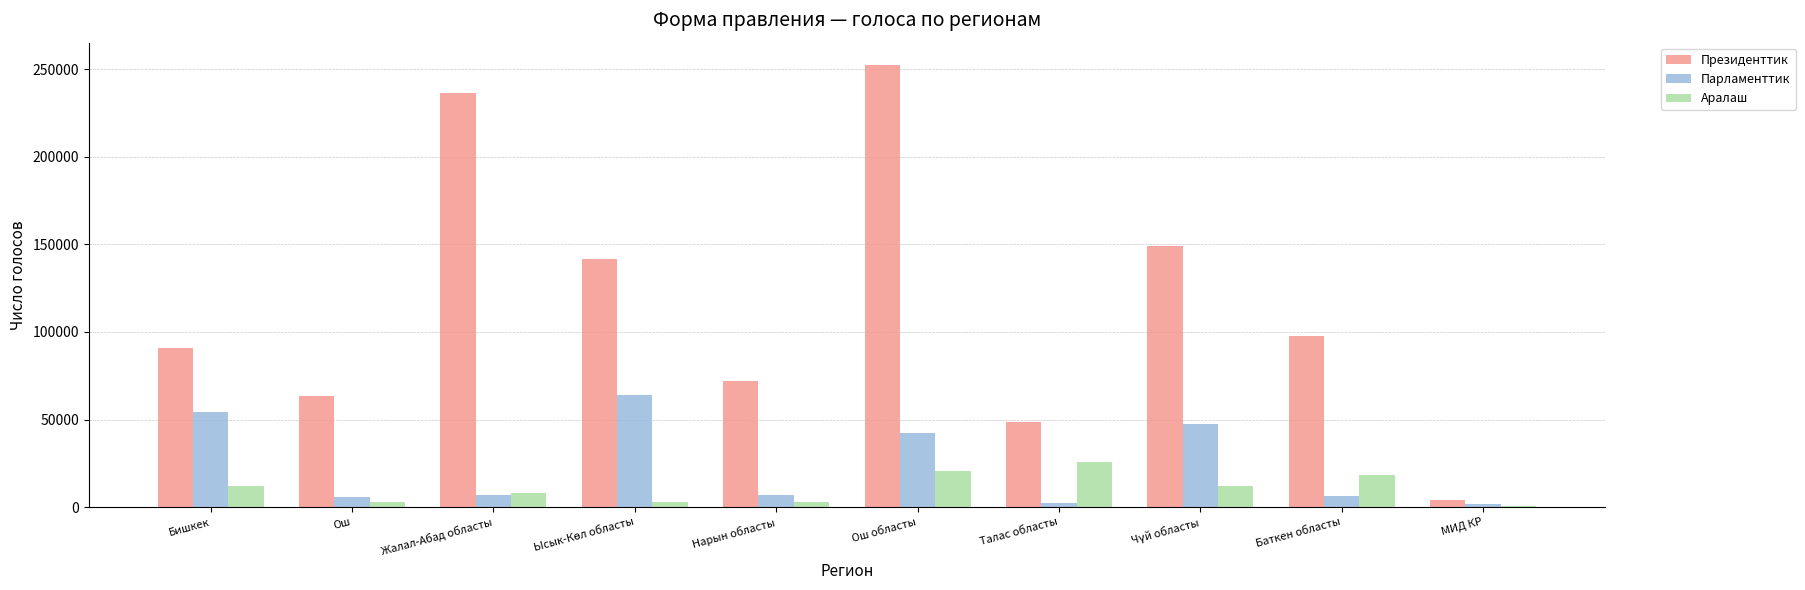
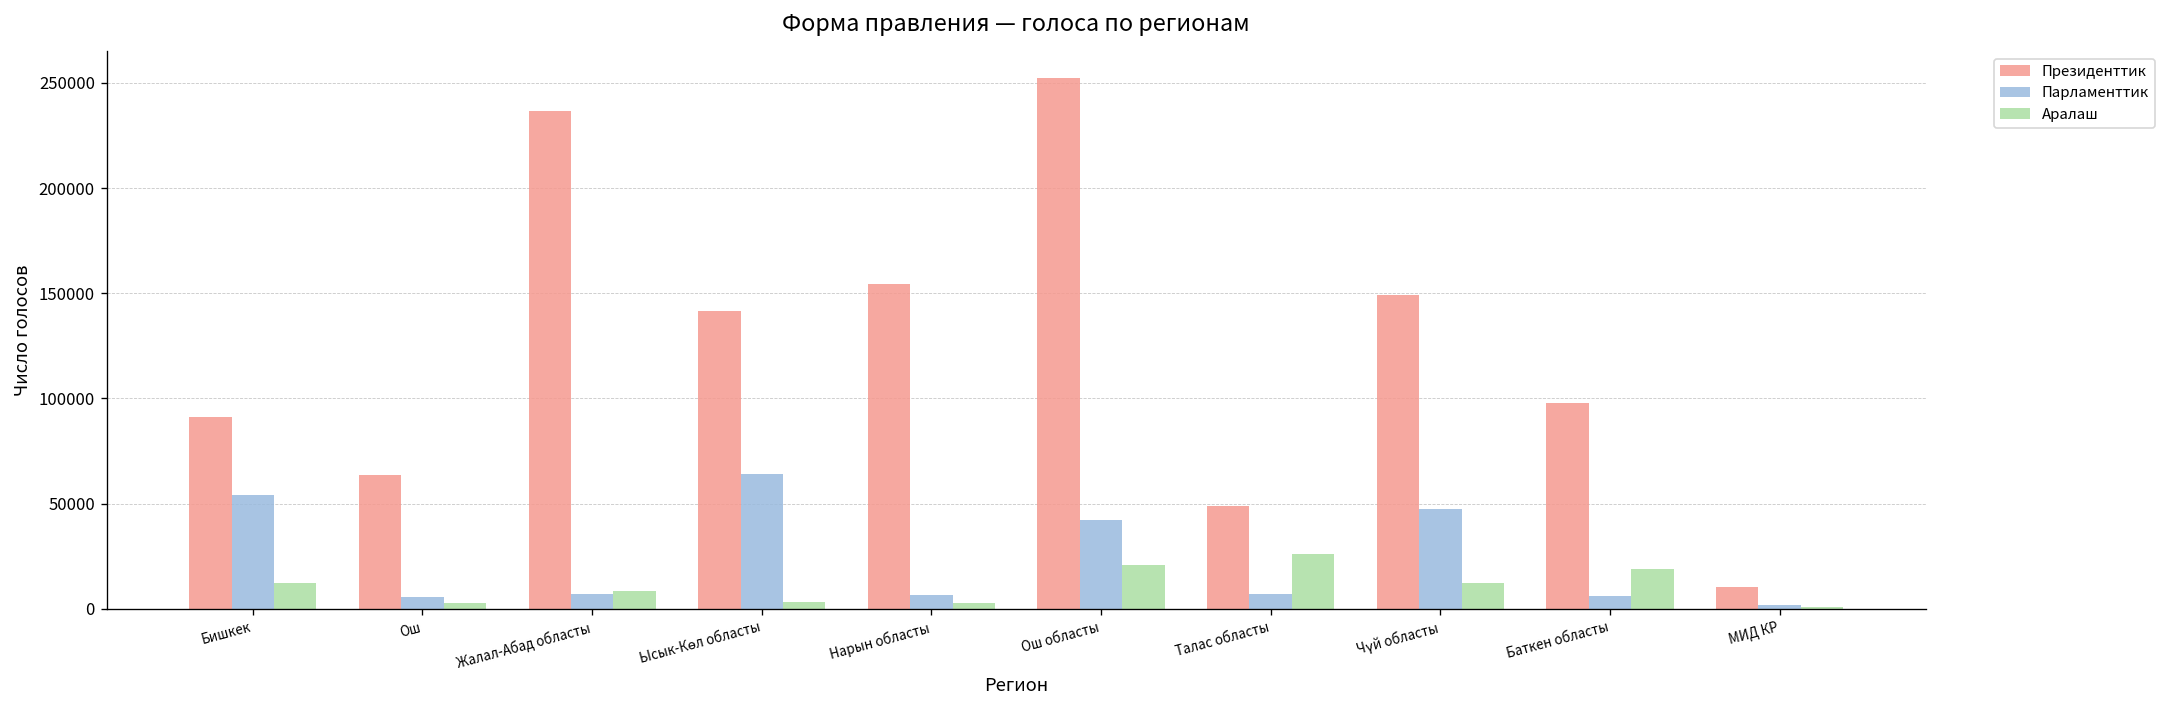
  {
    "Президенттик": {
      "Бишкек": 91000,
      "Ош": 63000,
      "Жалал-Абад областы": 236000,
      "Ысык-Көл областы": 142000,
-     "Нарын областы": 72000,
+     "Нарын областы": 154000,
      "Ош областы": 252000,
      "Талас областы": 49000,
      "Чүй областы": 149000,
      "Баткен областы": 98000,
-     "МИД КР": 4000
+     "МИД КР": 10000
    },
    "Парламенттик": {
      "Бишкек": 54000,
      "Ош": 6000,
      "Жалал-Абад областы": 7000,
      "Ысык-Көл областы": 64000,
      "Нарын областы": 7000,
      "Ош областы": 42000,
-     "Талас областы": 2000,
+     "Талас областы": 7000,
      "Чүй областы": 47000,
      "Баткен областы": 6000,
      "МИД КР": 2000
    },
    "Аралаш": {
      "Бишкек": 12000,
      "Ош": 3000,
      "Жалал-Абад областы": 8000,
      "Ысык-Көл областы": 3000,
      "Нарын областы": 3000,
      "Ош областы": 21000,
      "Талас областы": 26000,
      "Чүй областы": 12000,
      "Баткен областы": 19000
    }
  }
